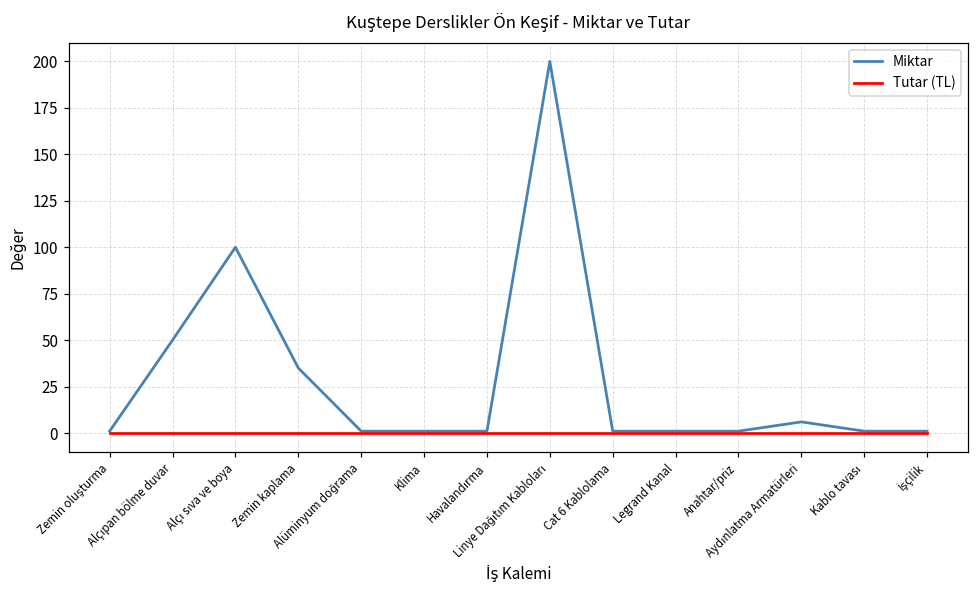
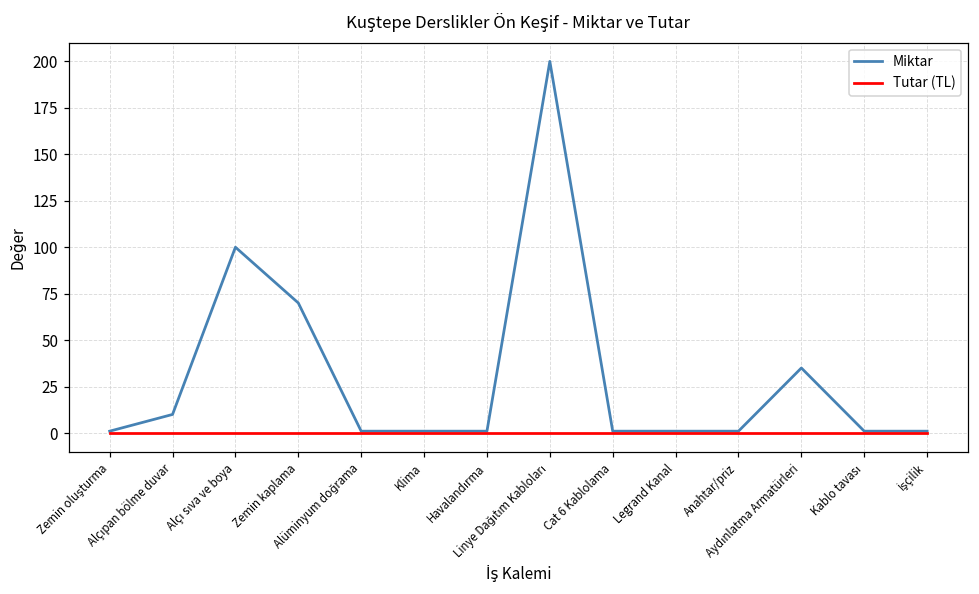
  {
    "Miktar": {
-     "Alçıpan bölme duvar": 50,
+     "Alçıpan bölme duvar": 10,
      "Alçı sıva ve boya": 100,
-     "Zemin kaplama": 35,
+     "Zemin kaplama": 70,
      "Linye Dağıtım Kabloları": 200,
-     "Aydınlatma Armatürleri": 6
+     "Aydınlatma Armatürleri": 35
    },
    "Tutar (TL)": {
      "Alçıpan bölme duvar": 0,
      "Alçı sıva ve boya": 0,
      "Zemin kaplama": 0,
      "Linye Dağıtım Kabloları": 0,
      "Aydınlatma Armatürleri": 0
    }
  }
